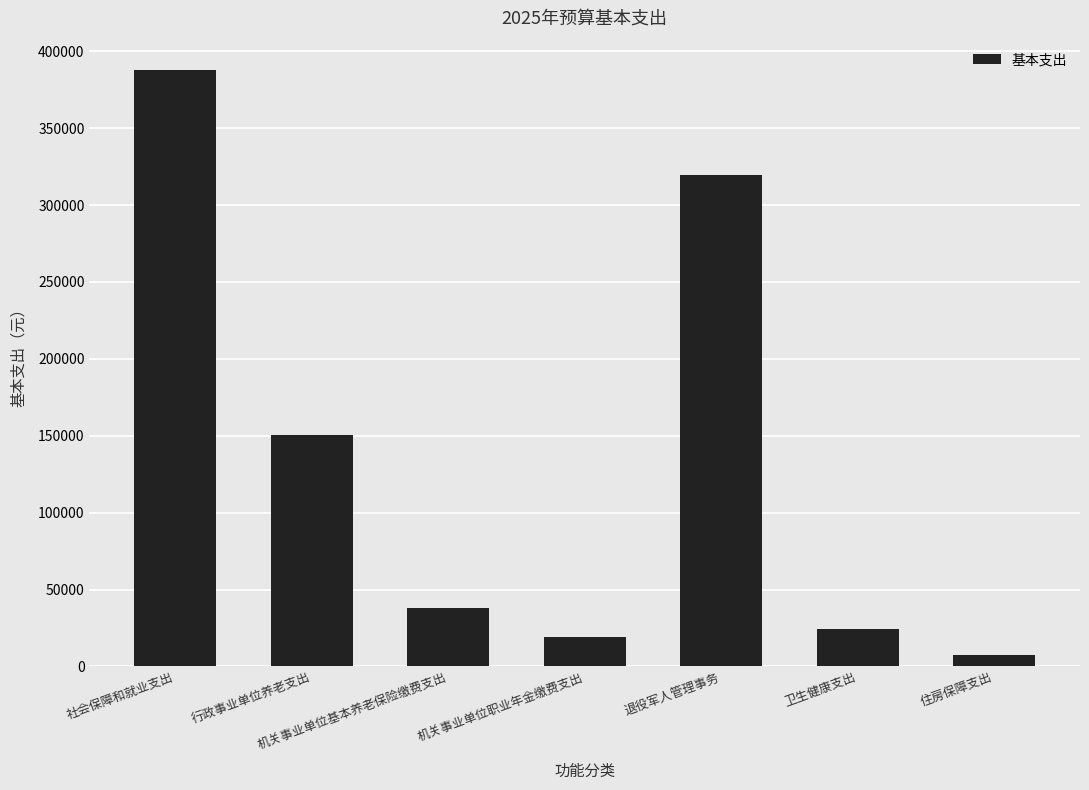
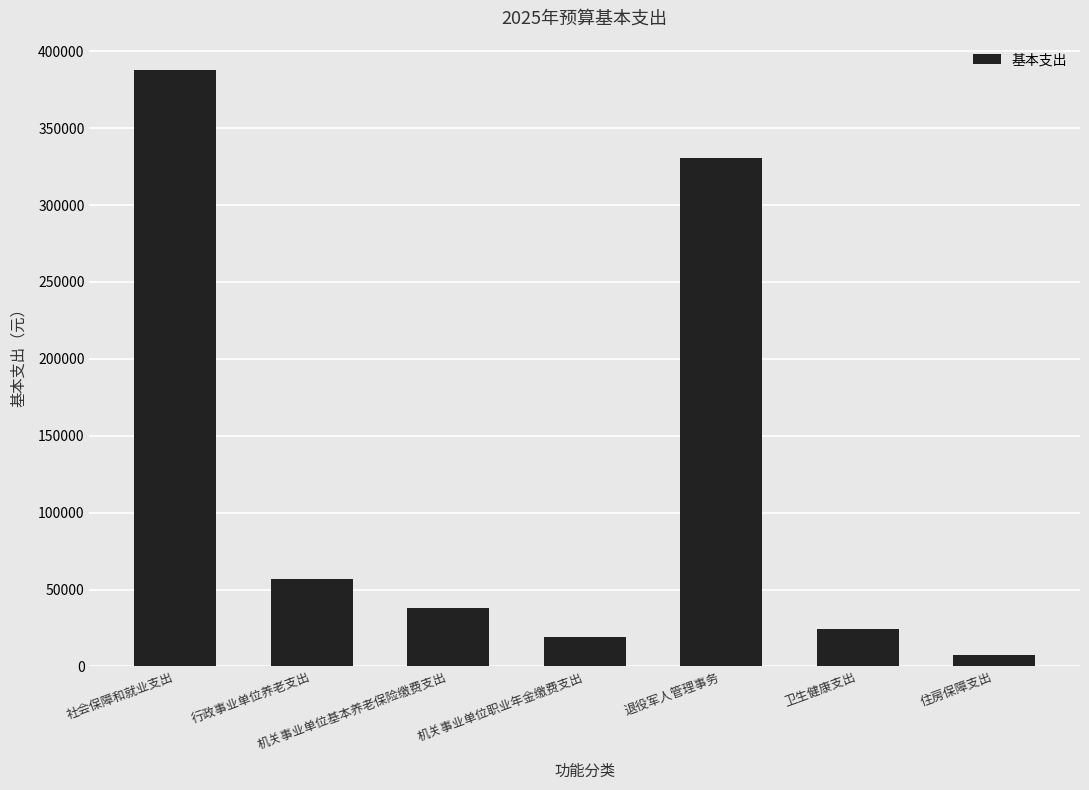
  {
    "社会保障和就业支出": 387000,
-   "行政事业单位养老支出": 151000,
+   "行政事业单位养老支出": 57000,
    "机关事业单位基本养老保险缴费支出": 38000,
    "机关事业单位职业年金缴费支出": 19000,
-   "退役军人管理事务": 319000,
+   "退役军人管理事务": 331000,
    "卫生健康支出": 25000,
    "住房保障支出": 8000
  }
